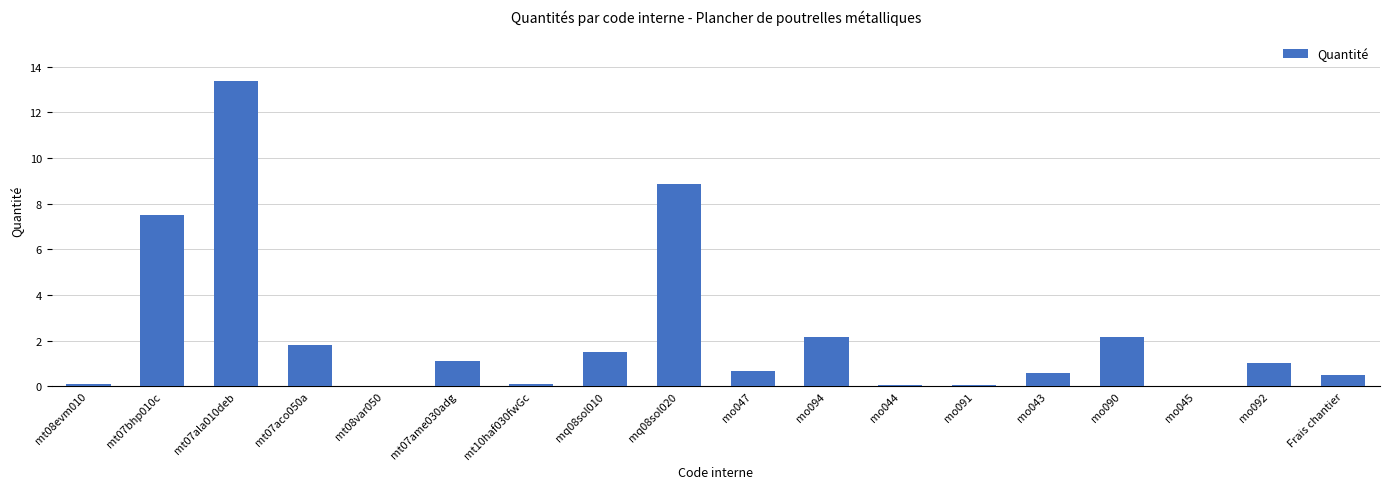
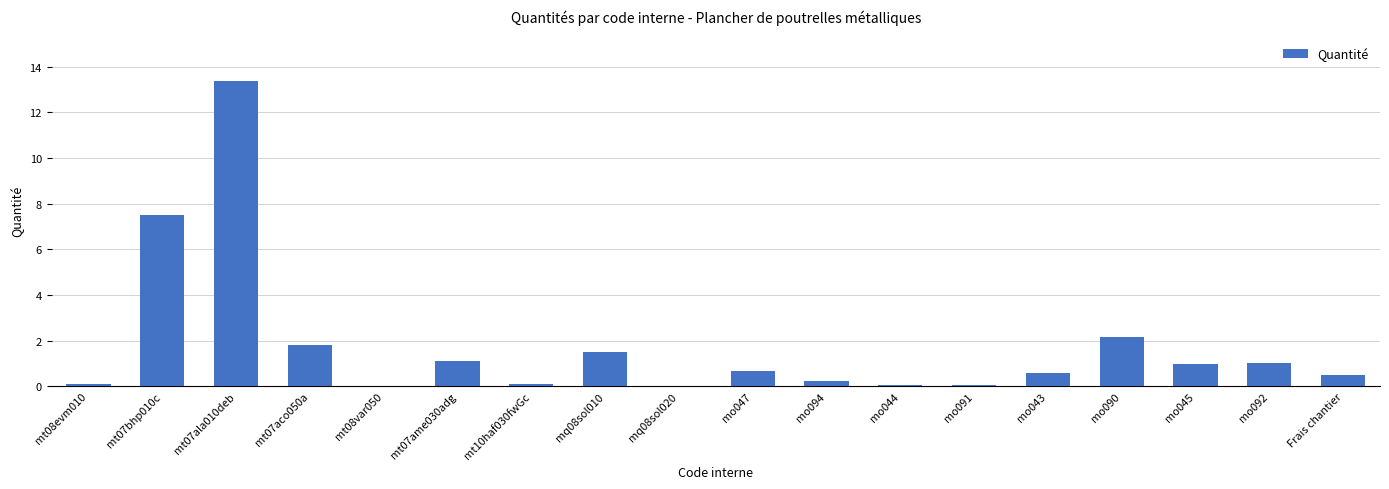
  {
    "mt07bhp010c": 7.5,
    "mt07ala010deb": 13.4,
    "mt07aco050a": 1.8,
    "mt07ame030adg": 1.1,
    "mq08sol010": 1.5,
-   "mq08sol020": 8.9,
+   "mq08sol020": 0.0,
    "mo047": 0.7,
-   "mo094": 2.2,
+   "mo094": 0.2,
    "mo043": 0.6,
    "mo090": 2.2,
-   "mo045": 0.0,
+   "mo045": 1.0,
    "mo092": 1.0,
    "Frais chantier": 0.5
  }
